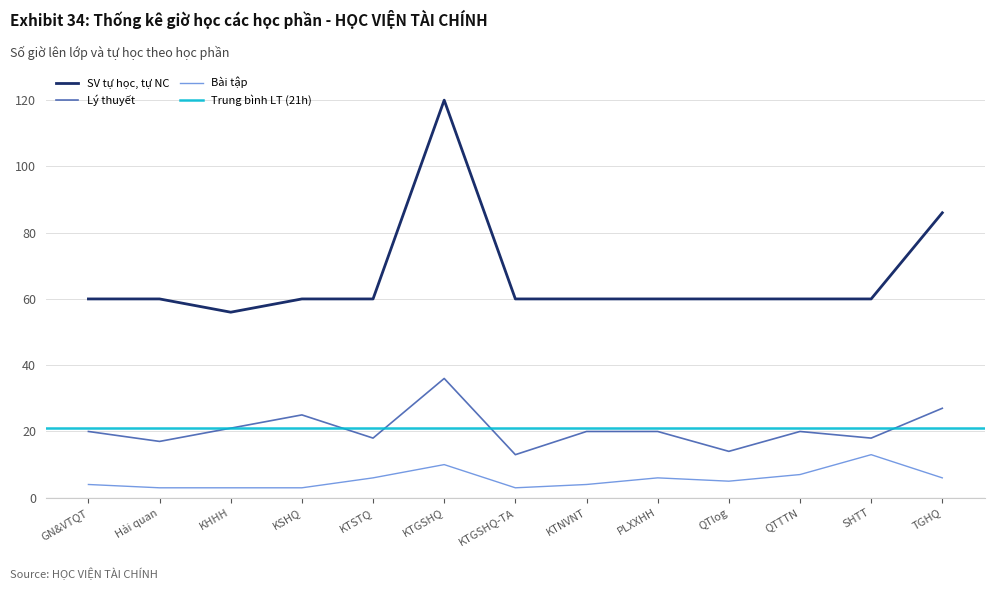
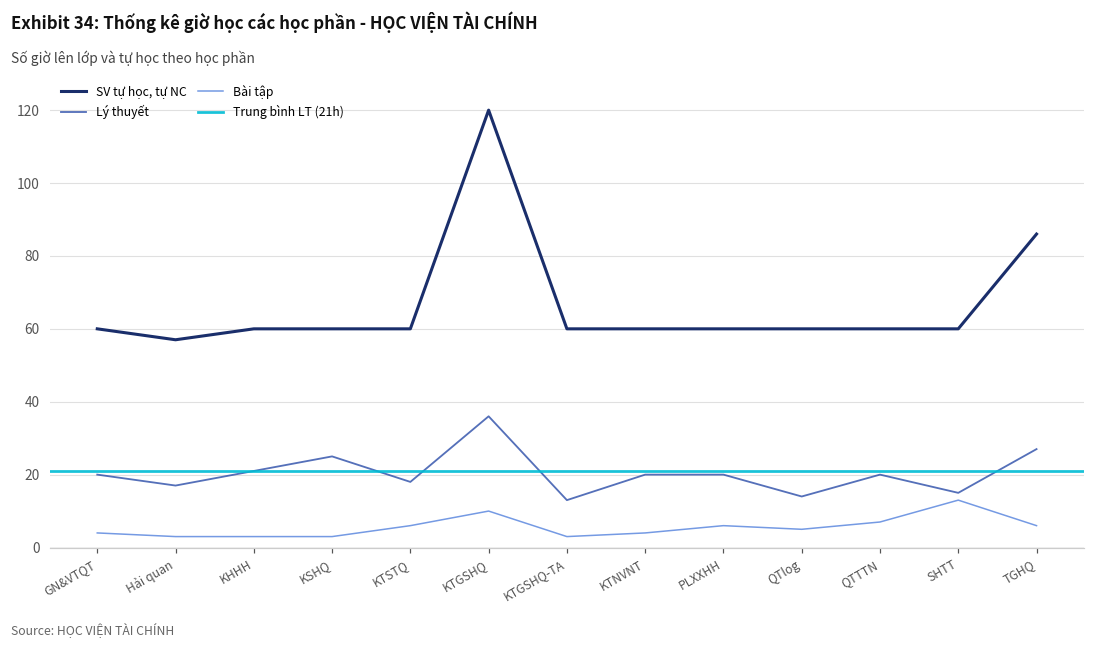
  {
    "SV tự học, tự NC": {
      "GN&VTQT": 60,
-     "Hải quan": 60,
-     "KHHH": 56,
+     "Hải quan": 57,
+     "KHHH": 60,
      "KSHQ": 60,
      "KTSTQ": 60,
      "KTGSHQ": 120,
      "KTGSHQ-TA": 60,
      "KTNVNT": 60,
      "PLXXHH": 60,
      "QTlog": 60,
      "QTTTN": 60,
      "SHTT": 60,
      "TGHQ": 86
    },
    "Lý thuyết": {
      "GN&VTQT": 20,
      "Hải quan": 17,
      "KHHH": 21,
      "KSHQ": 25,
      "KTSTQ": 18,
      "KTGSHQ": 36,
      "KTGSHQ-TA": 13,
      "KTNVNT": 20,
      "PLXXHH": 20,
      "QTlog": 14,
      "QTTTN": 20,
-     "SHTT": 18,
+     "SHTT": 15,
      "TGHQ": 27
    },
    "Bài tập": {
      "GN&VTQT": 4,
      "Hải quan": 3,
      "KHHH": 3,
      "KSHQ": 3,
      "KTSTQ": 6,
      "KTGSHQ": 10,
      "KTGSHQ-TA": 3,
      "KTNVNT": 4,
      "PLXXHH": 6,
      "QTlog": 5,
      "QTTTN": 7,
      "SHTT": 13,
      "TGHQ": 6
    }
  }
